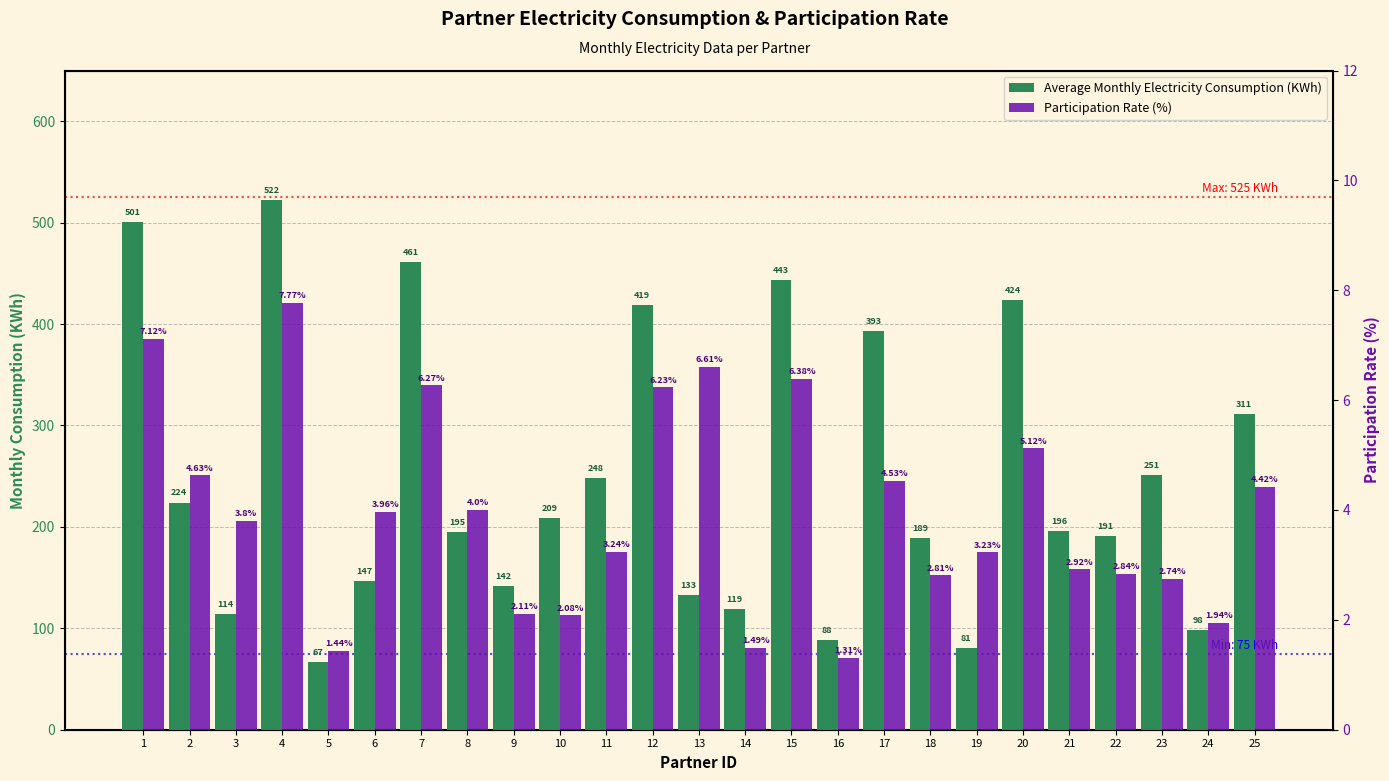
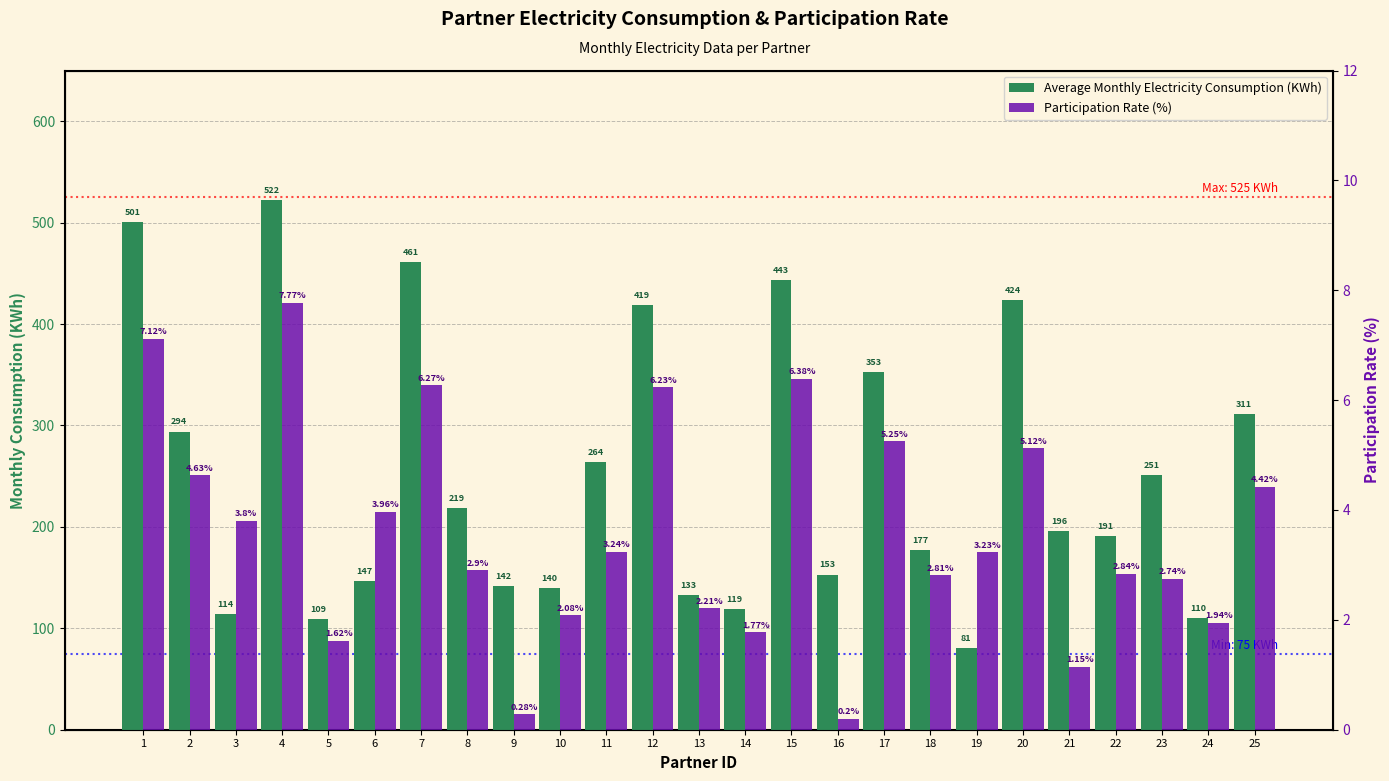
  {
    "Average Monthly Electricity Consumption (KWh)": {
      "1": "501",
-     "2": "224",
+     "2": "294",
      "3": "114",
      "4": "522",
-     "5": "67",
+     "5": "109",
      "6": "147",
      "7": "461",
-     "8": "195",
+     "8": "219",
      "9": "142",
-     "10": "209",
-     "11": "248",
+     "10": "140",
+     "11": "264",
      "12": "419",
      "13": "133",
      "14": "119",
      "15": "443",
-     "16": "88",
-     "17": "393",
-     "18": "189",
+     "16": "153",
+     "17": "353",
+     "18": "177",
      "19": "81",
      "20": "424",
      "21": "196",
      "22": "191",
      "23": "251",
-     "24": "98",
+     "24": "110",
      "25": "311"
    },
    "Participation Rate (%)": {
      "1": "7.12%",
      "2": "4.63%",
      "3": "3.8%",
      "4": "7.77%",
-     "5": "1.44%",
+     "5": "1.62%",
      "6": "3.96%",
      "7": "6.27%",
-     "8": "4.0%",
-     "9": "2.11%",
+     "8": "2.9%",
+     "9": "0.28%",
      "10": "2.08%",
      "11": "3.24%",
      "12": "6.23%",
-     "13": "6.61%",
-     "14": "1.49%",
+     "13": "2.21%",
+     "14": "1.77%",
      "15": "6.38%",
-     "16": "1.31%",
-     "17": "4.53%",
+     "16": "0.2%",
+     "17": "5.25%",
      "18": "2.81%",
      "19": "3.23%",
      "20": "5.12%",
-     "21": "2.92%",
+     "21": "1.15%",
      "22": "2.84%",
      "23": "2.74%",
      "24": "1.94%",
      "25": "4.42%"
    }
  }
